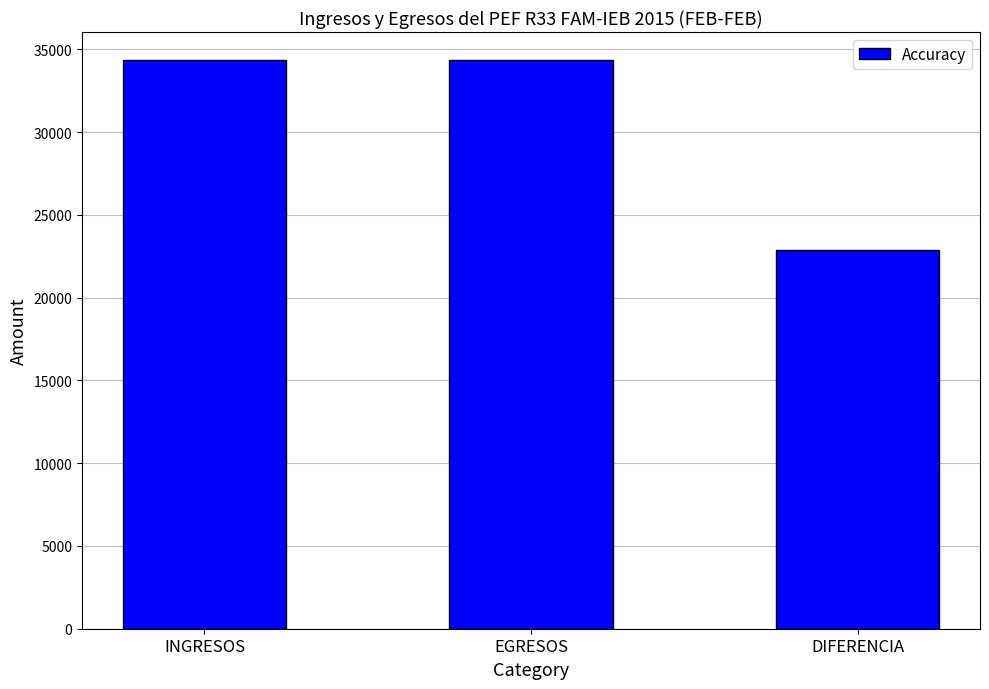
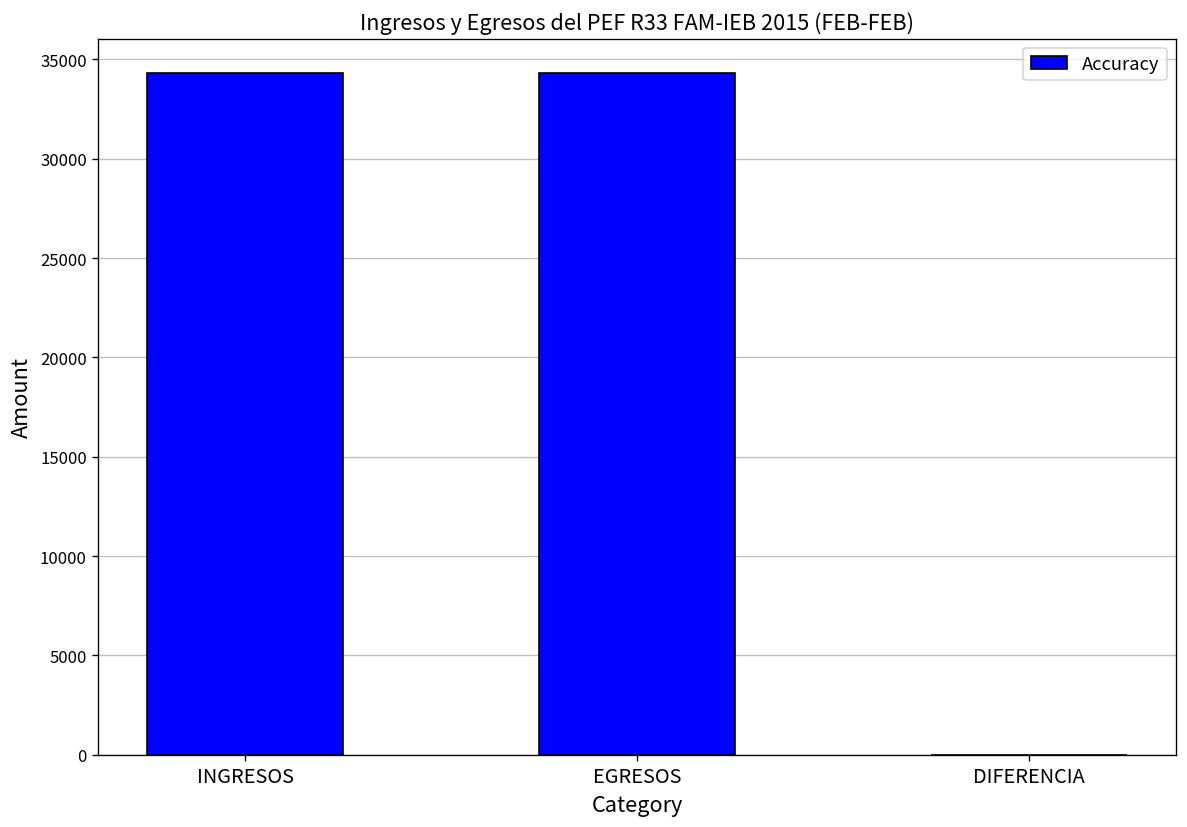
  {
    "INGRESOS": 34300,
    "EGRESOS": 34300,
-   "DIFERENCIA": 22900
+   "DIFERENCIA": 0
  }
